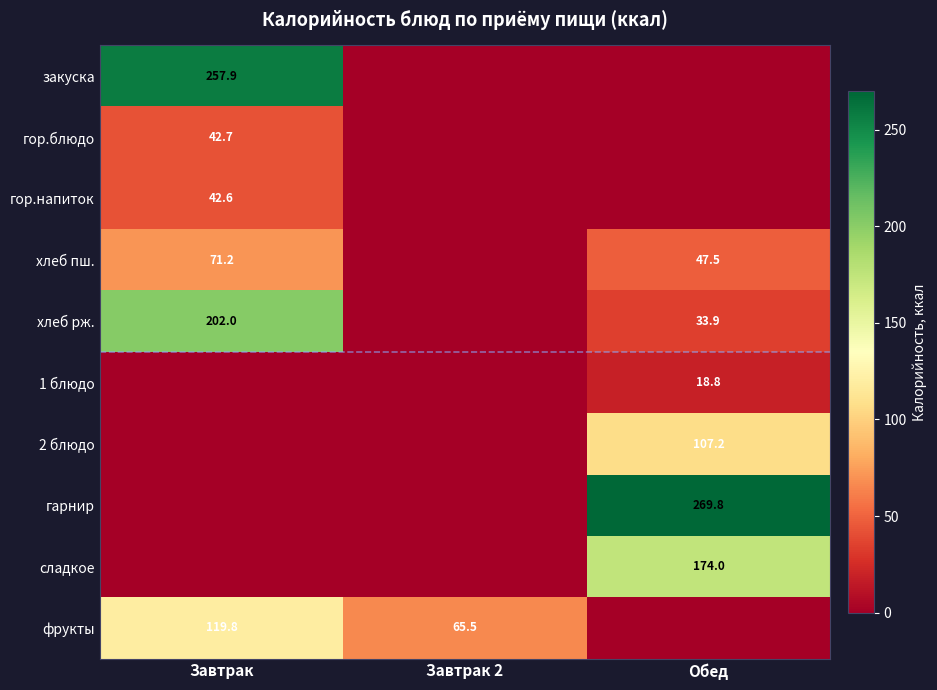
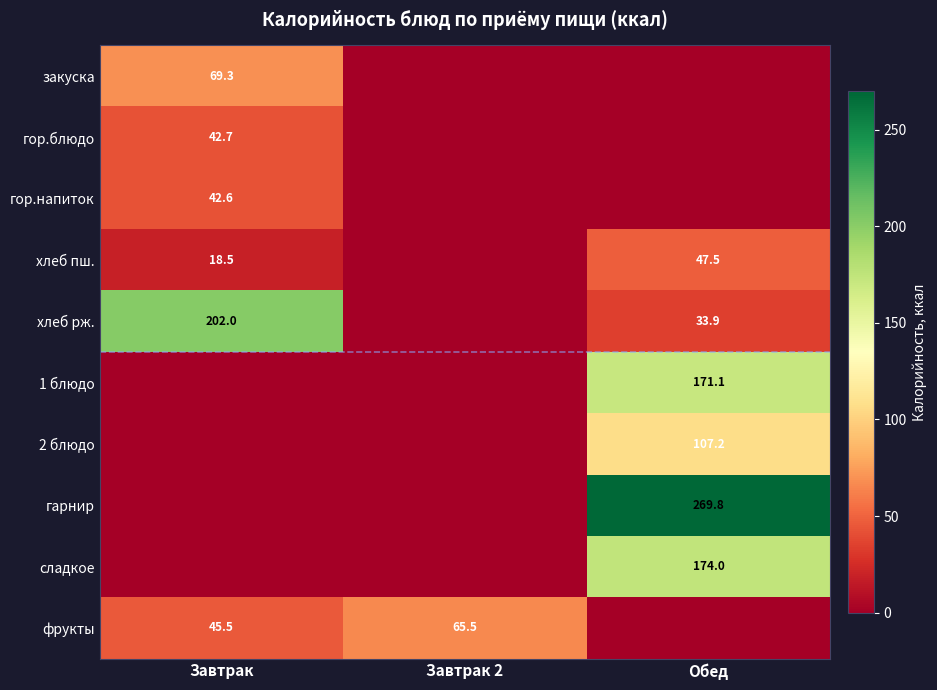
  {
    "закуска": {
-     "Завтрак": 257.9
+     "Завтрак": 69.3
    },
    "гор.блюдо": {
      "Завтрак": 42.7
    },
    "гор.напиток": {
      "Завтрак": 42.6
    },
    "хлеб пш.": {
-     "Завтрак": 71.2,
+     "Завтрак": 18.5,
      "Обед": 47.5
    },
    "хлеб рж.": {
      "Завтрак": 202.0,
      "Обед": 33.9
    },
    "1 блюдо": {
-     "Обед": 18.8
+     "Обед": 171.1
    },
    "2 блюдо": {
      "Обед": 107.2
    },
    "гарнир": {
      "Обед": 269.8
    },
    "сладкое": {
      "Обед": 174.0
    },
    "фрукты": {
-     "Завтрак": 119.8,
+     "Завтрак": 45.5,
      "Завтрак 2": 65.5
    }
  }
